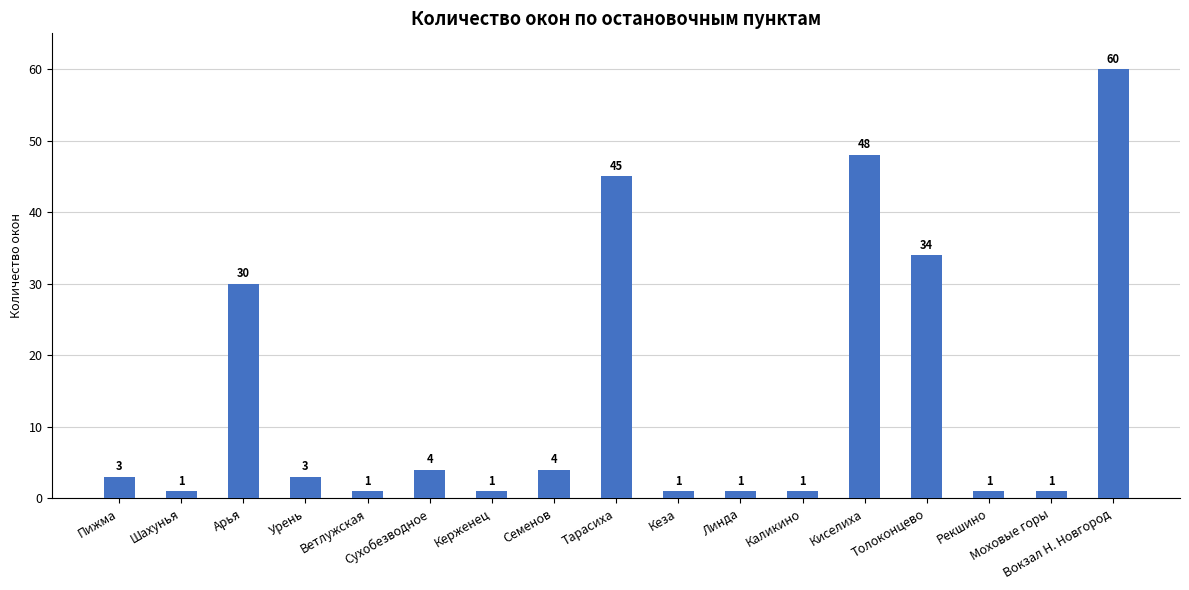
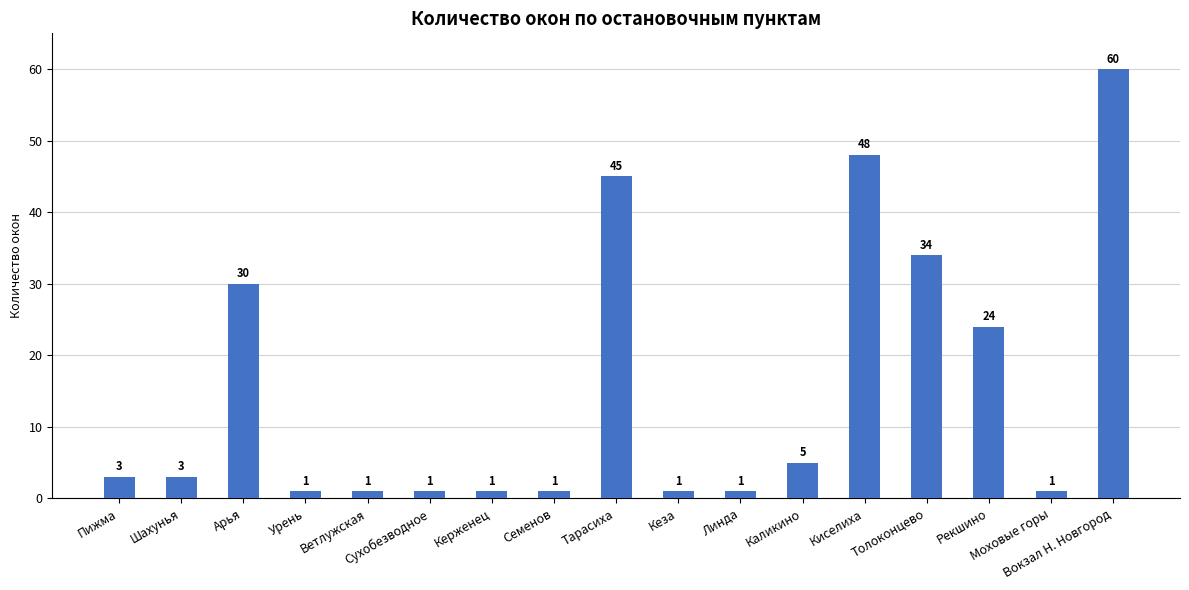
  {
    "Пижма": 3,
-   "Шахунья": 1,
+   "Шахунья": 3,
    "Арья": 30,
-   "Урень": 3,
+   "Урень": 1,
    "Ветлужская": 1,
-   "Сухобезводное": 4,
+   "Сухобезводное": 1,
    "Керженец": 1,
-   "Семенов": 4,
+   "Семенов": 1,
    "Тарасиха": 45,
    "Кеза": 1,
    "Линда": 1,
-   "Каликино": 1,
+   "Каликино": 5,
    "Киселиха": 48,
    "Толоконцево": 34,
-   "Рекшино": 1,
+   "Рекшино": 24,
    "Моховые горы": 1,
    "Вокзал Н. Новгород": 60
  }
